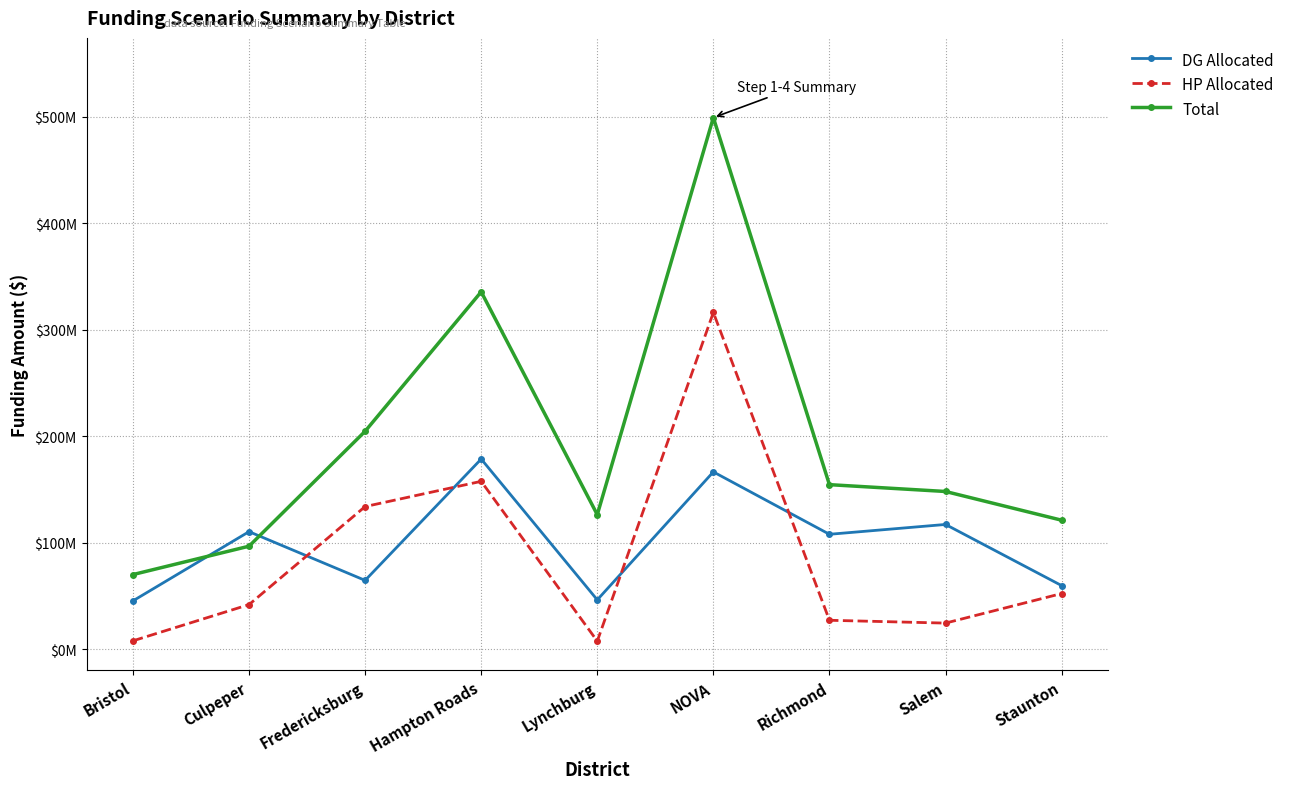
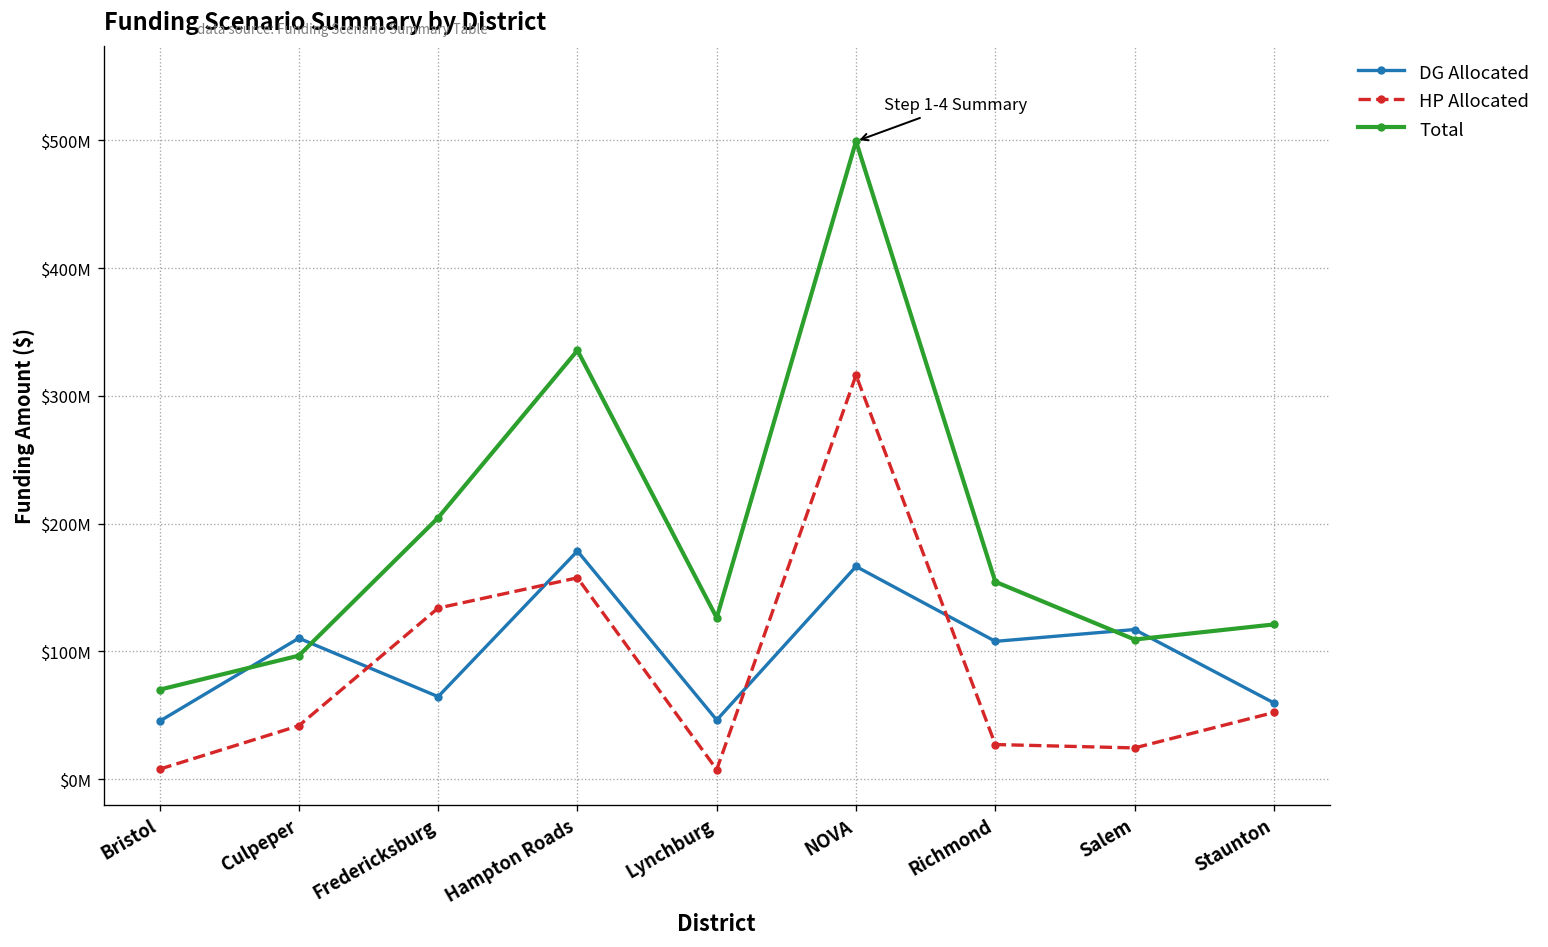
  {
    "DG Allocated": {
      "Bristol": "$45000000",
      "Culpeper": "$110000000",
      "Fredericksburg": "$65000000",
      "Hampton Roads": "$179000000",
      "Lynchburg": "$46000000",
      "NOVA": "$166000000",
      "Richmond": "$108000000",
      "Salem": "$117000000",
      "Staunton": "$60000000"
    },
    "HP Allocated": {
      "Bristol": "$8000000",
      "Culpeper": "$42000000",
      "Fredericksburg": "$134000000",
      "Hampton Roads": "$158000000",
      "Lynchburg": "$7000000",
      "NOVA": "$316000000",
      "Richmond": "$27000000",
      "Salem": "$24000000",
      "Staunton": "$52000000"
    },
    "Total": {
      "Bristol": "$70000000",
      "Culpeper": "$97000000",
      "Fredericksburg": "$205000000",
      "Hampton Roads": "$336000000",
      "Lynchburg": "$126000000",
      "Richmond": "$154000000",
-     "Salem": "$148000000",
+     "Salem": "$109000000",
      "Staunton": "$121000000"
    }
  }
